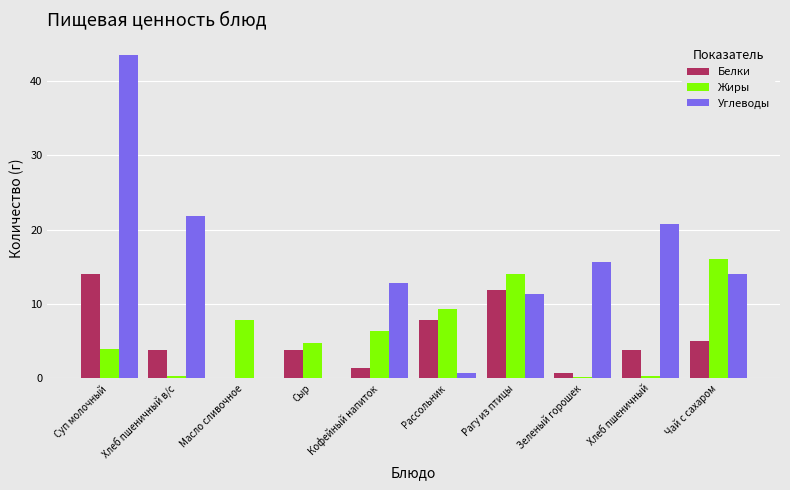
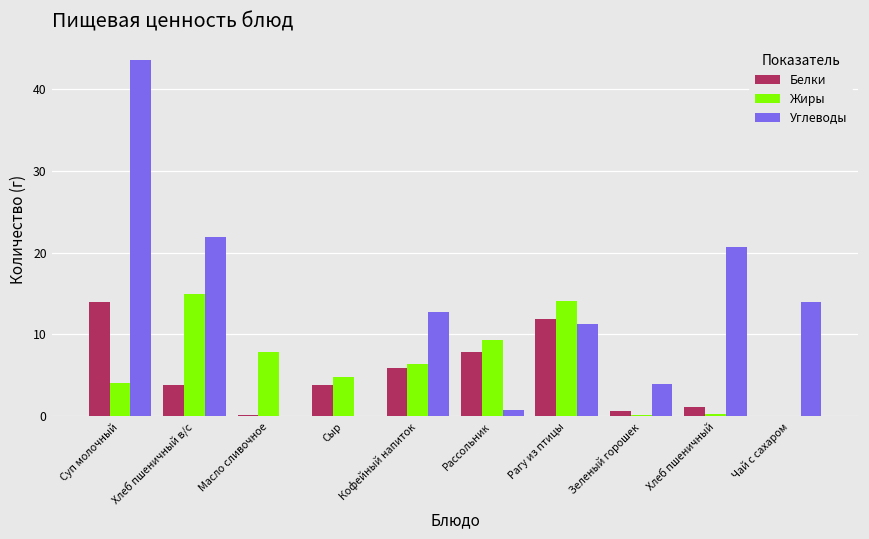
  {
    "Белки": {
      "Суп молочный": 14,
      "Хлеб пшеничный в/с": 4,
      "Сыр": 4,
-     "Кофейный напиток": 1,
+     "Кофейный напиток": 6,
      "Рассольник": 8,
      "Рагу из птицы": 12,
      "Зеленый горошек": 1,
-     "Хлеб пшеничный": 4,
-     "Чай с сахаром": 5
+     "Хлеб пшеничный": 1,
+     "Чай с сахаром": 0
    },
    "Жиры": {
      "Суп молочный": 4,
-     "Хлеб пшеничный в/с": 0,
+     "Хлеб пшеничный в/с": 15,
      "Масло сливочное": 8,
      "Сыр": 5,
      "Кофейный напиток": 6,
      "Рассольник": 9,
      "Рагу из птицы": 14,
-     "Чай с сахаром": 16
+     "Чай с сахаром": 0
    },
    "Углеводы": {
      "Суп молочный": 44,
      "Хлеб пшеничный в/с": 22,
      "Сыр": 0,
      "Кофейный напиток": 13,
      "Рассольник": 1,
      "Рагу из птицы": 11,
-     "Зеленый горошек": 16,
+     "Зеленый горошек": 4,
      "Хлеб пшеничный": 21,
      "Чай с сахаром": 14
    }
  }
